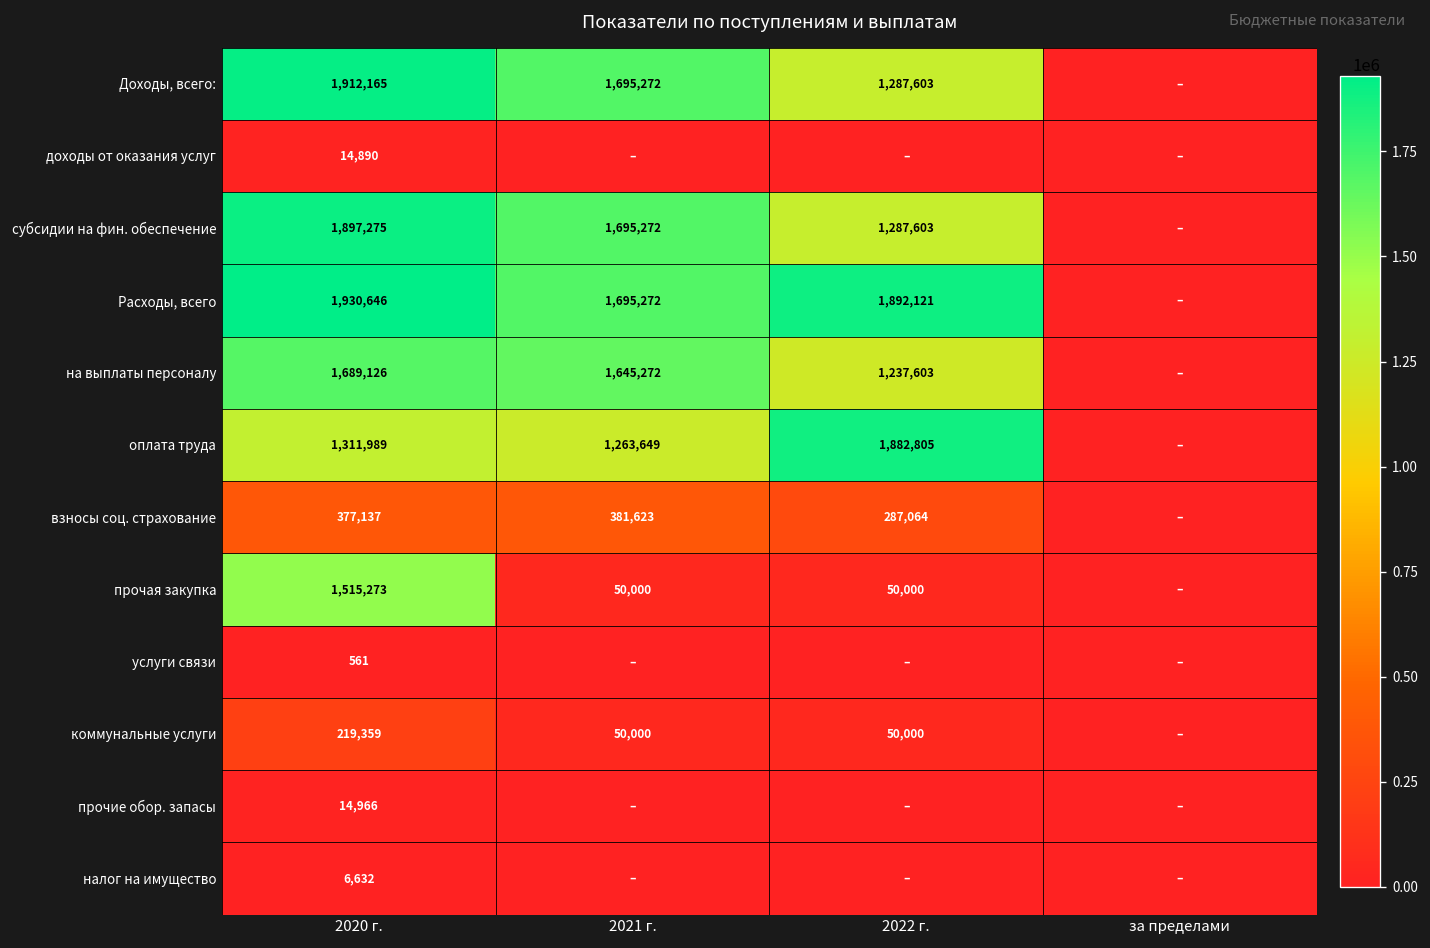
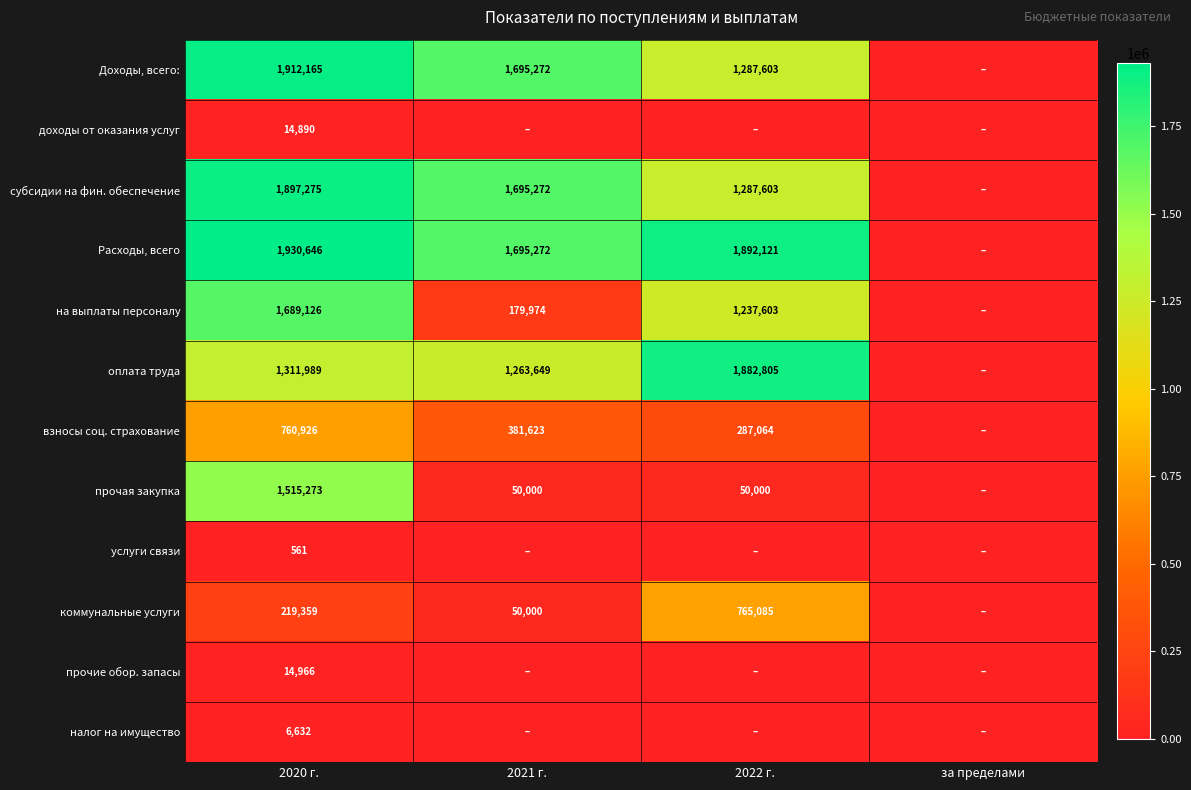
  {
    "Доходы, всего:": {
      "2020 г.": "1,912,165",
      "2021 г.": "1,695,272",
      "2022 г.": "1,287,603"
    },
    "доходы от оказания услуг": {
      "2020 г.": "14,890"
    },
    "субсидии на фин. обеспечение": {
      "2020 г.": "1,897,275",
      "2021 г.": "1,695,272",
      "2022 г.": "1,287,603"
    },
    "Расходы, всего": {
      "2020 г.": "1,930,646",
      "2021 г.": "1,695,272",
      "2022 г.": "1,892,121"
    },
    "на выплаты персоналу": {
      "2020 г.": "1,689,126",
-     "2021 г.": "1,645,272",
+     "2021 г.": "179,974",
      "2022 г.": "1,237,603"
    },
    "оплата труда": {
      "2020 г.": "1,311,989",
      "2021 г.": "1,263,649",
      "2022 г.": "1,882,805"
    },
    "взносы соц. страхование": {
-     "2020 г.": "377,137",
+     "2020 г.": "760,926",
      "2021 г.": "381,623",
      "2022 г.": "287,064"
    },
    "прочая закупка": {
      "2020 г.": "1,515,273",
      "2021 г.": "50,000",
      "2022 г.": "50,000"
    },
    "услуги связи": {
      "2020 г.": "561"
    },
    "коммунальные услуги": {
      "2020 г.": "219,359",
      "2021 г.": "50,000",
-     "2022 г.": "50,000"
+     "2022 г.": "765,085"
    },
    "прочие обор. запасы": {
      "2020 г.": "14,966"
    },
    "налог на имущество": {
      "2020 г.": "6,632"
    }
  }
